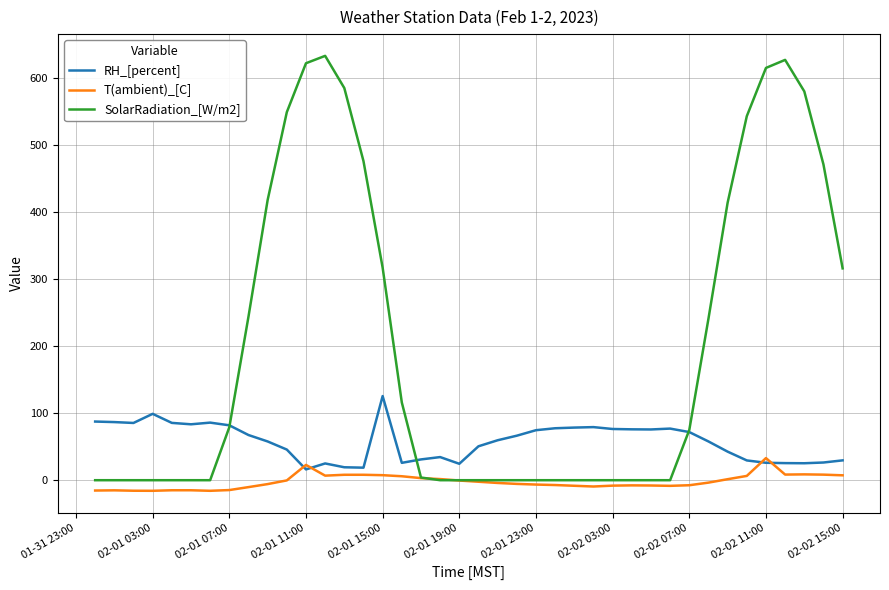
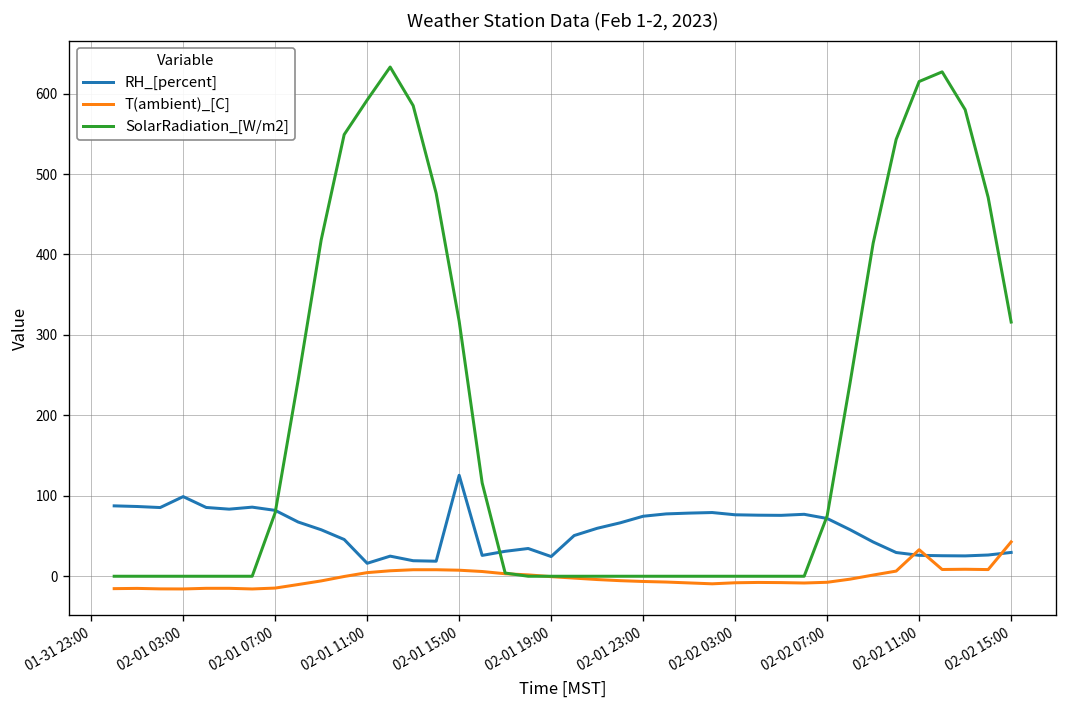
  {
    "RH_[percent]": {
      "02-01 03:00": 100,
      "02-01 11:00": 20,
      "02-01 15:00": 130,
      "02-01 19:00": 20,
      "02-01 23:00": 70,
      "02-02 03:00": 80,
      "02-02 11:00": 30,
      "02-02 15:00": 30
    },
    "T(ambient)_[C]": {
      "02-01 03:00": -20,
      "02-01 07:00": -10,
-     "02-01 11:00": 20,
+     "02-01 11:00": 0,
      "02-01 15:00": 10,
      "02-01 23:00": -10,
      "02-02 03:00": -10,
      "02-02 07:00": -10,
      "02-02 11:00": 30,
-     "02-02 15:00": 10
+     "02-02 15:00": 40
    },
    "SolarRadiation_[W/m2]": {
      "02-01 03:00": 0,
-     "02-01 11:00": 620,
+     "02-01 11:00": 590,
      "02-01 15:00": 320,
      "02-01 23:00": 0,
      "02-02 03:00": 0,
      "02-02 11:00": 620,
      "02-02 15:00": 320
    }
  }
